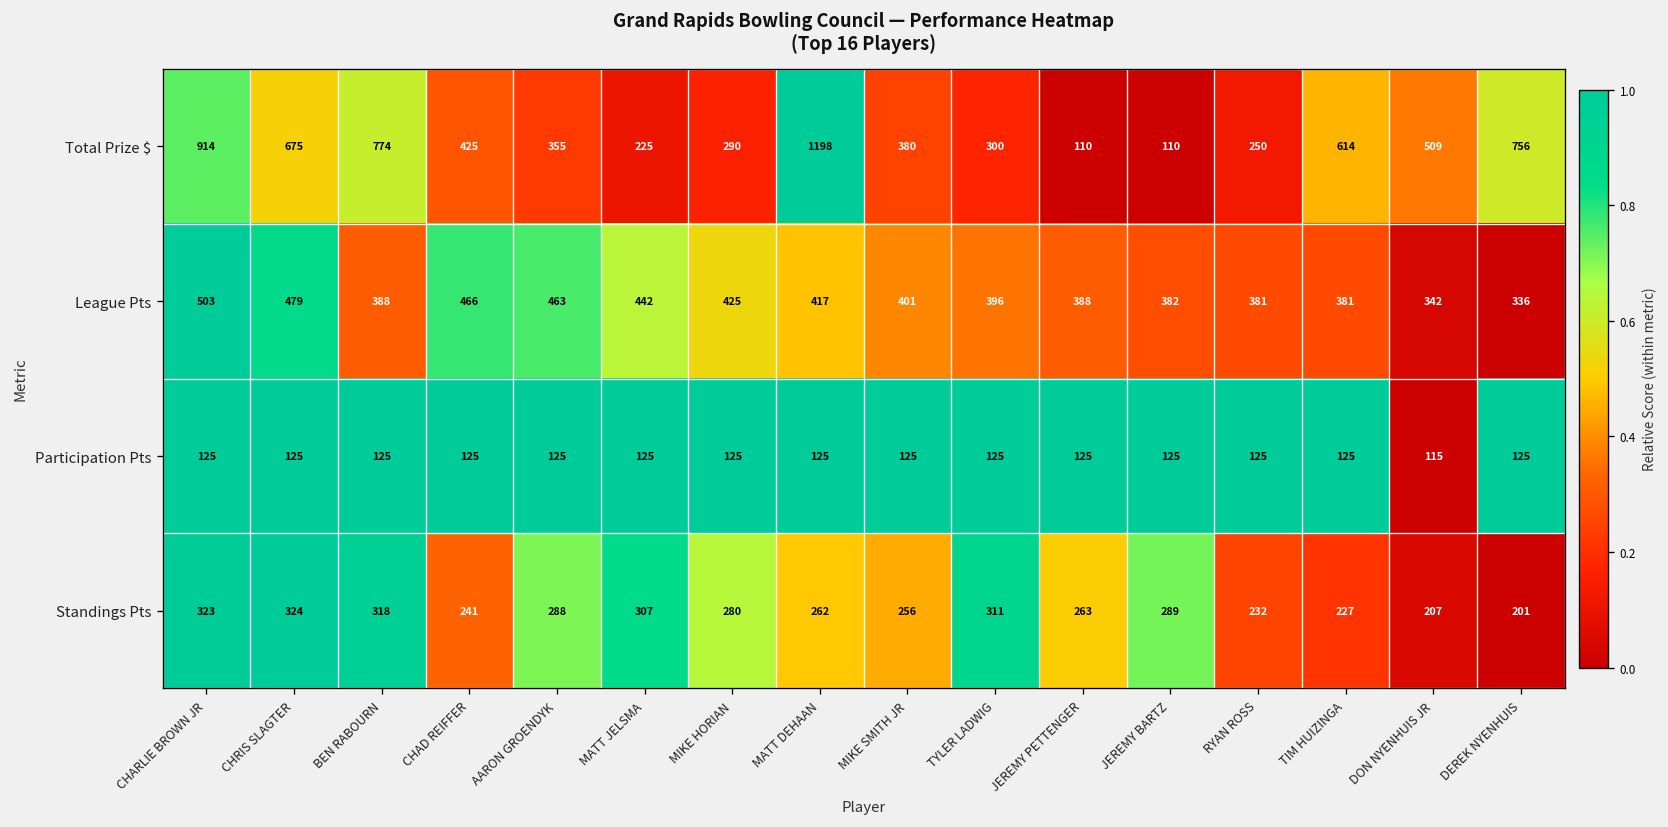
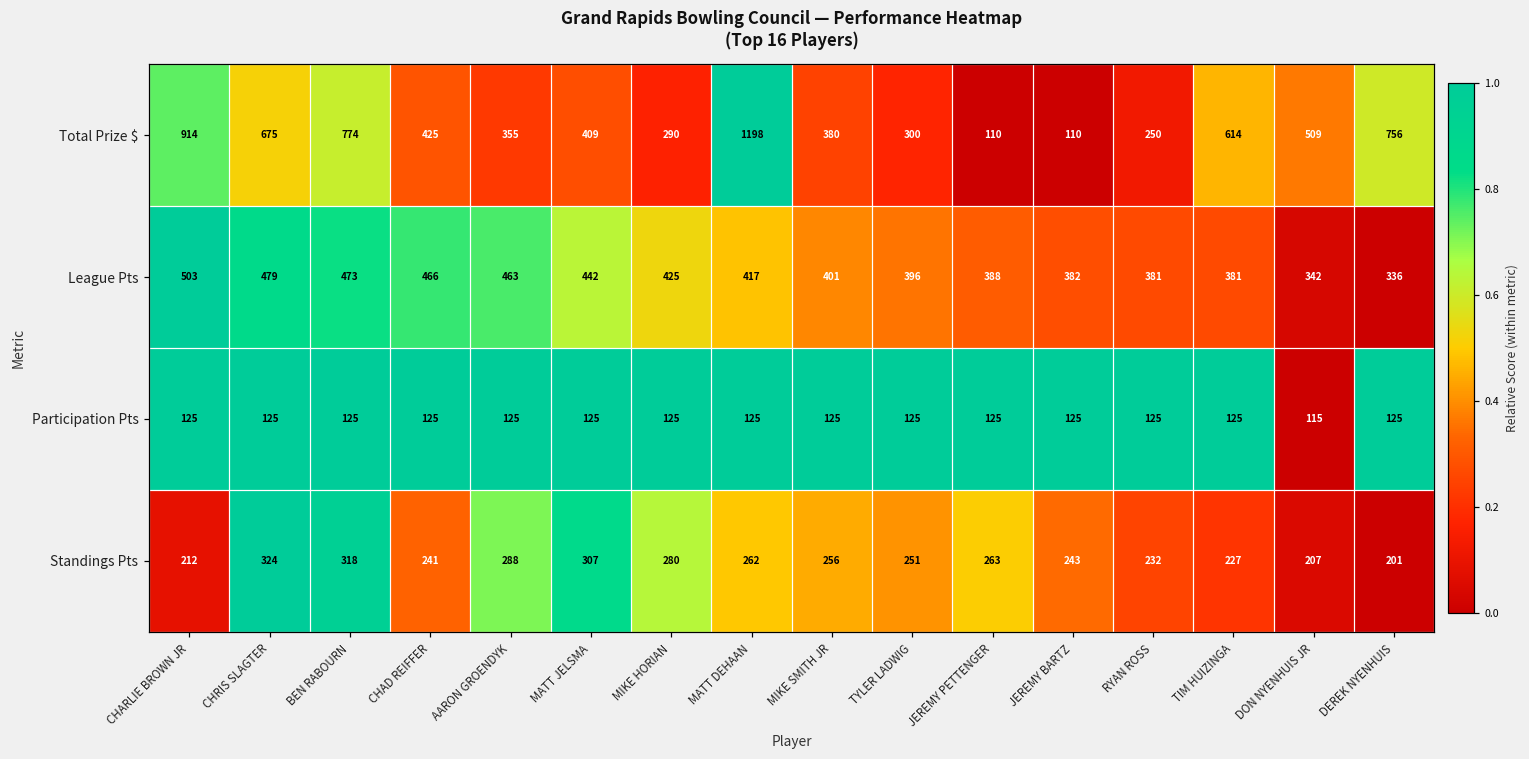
  {
    "Total Prize $": {
      "CHARLIE BROWN JR": 914,
      "CHRIS SLAGTER": 675,
      "BEN RABOURN": 774,
      "CHAD REIFFER": 425,
      "AARON GROENDYK": 355,
-     "MATT JELSMA": 225,
+     "MATT JELSMA": 409,
      "MIKE HORIAN": 290,
      "MATT DEHAAN": 1198,
      "MIKE SMITH JR": 380,
      "TYLER LADWIG": 300,
      "JEREMY PETTENGER": 110,
      "JEREMY BARTZ": 110,
      "RYAN ROSS": 250,
      "TIM HUIZINGA": 614,
      "DON NYENHUIS JR": 509,
      "DEREK NYENHUIS": 756
    },
    "League Pts": {
      "CHARLIE BROWN JR": 503,
      "CHRIS SLAGTER": 479,
-     "BEN RABOURN": 388,
+     "BEN RABOURN": 473,
      "CHAD REIFFER": 466,
      "AARON GROENDYK": 463,
      "MATT JELSMA": 442,
      "MIKE HORIAN": 425,
      "MATT DEHAAN": 417,
      "MIKE SMITH JR": 401,
      "TYLER LADWIG": 396,
      "JEREMY PETTENGER": 388,
      "JEREMY BARTZ": 382,
      "RYAN ROSS": 381,
      "TIM HUIZINGA": 381,
      "DON NYENHUIS JR": 342,
      "DEREK NYENHUIS": 336
    },
    "Participation Pts": {
      "CHARLIE BROWN JR": 125,
      "CHRIS SLAGTER": 125,
      "BEN RABOURN": 125,
      "CHAD REIFFER": 125,
      "AARON GROENDYK": 125,
      "MATT JELSMA": 125,
      "MIKE HORIAN": 125,
      "MATT DEHAAN": 125,
      "MIKE SMITH JR": 125,
      "TYLER LADWIG": 125,
      "JEREMY PETTENGER": 125,
      "JEREMY BARTZ": 125,
      "RYAN ROSS": 125,
      "TIM HUIZINGA": 125,
      "DON NYENHUIS JR": 115,
      "DEREK NYENHUIS": 125
    },
    "Standings Pts": {
-     "CHARLIE BROWN JR": 323,
+     "CHARLIE BROWN JR": 212,
      "CHRIS SLAGTER": 324,
      "BEN RABOURN": 318,
      "CHAD REIFFER": 241,
      "AARON GROENDYK": 288,
      "MATT JELSMA": 307,
      "MIKE HORIAN": 280,
      "MATT DEHAAN": 262,
      "MIKE SMITH JR": 256,
-     "TYLER LADWIG": 311,
+     "TYLER LADWIG": 251,
      "JEREMY PETTENGER": 263,
-     "JEREMY BARTZ": 289,
+     "JEREMY BARTZ": 243,
      "RYAN ROSS": 232,
      "TIM HUIZINGA": 227,
      "DON NYENHUIS JR": 207,
      "DEREK NYENHUIS": 201
    }
  }
